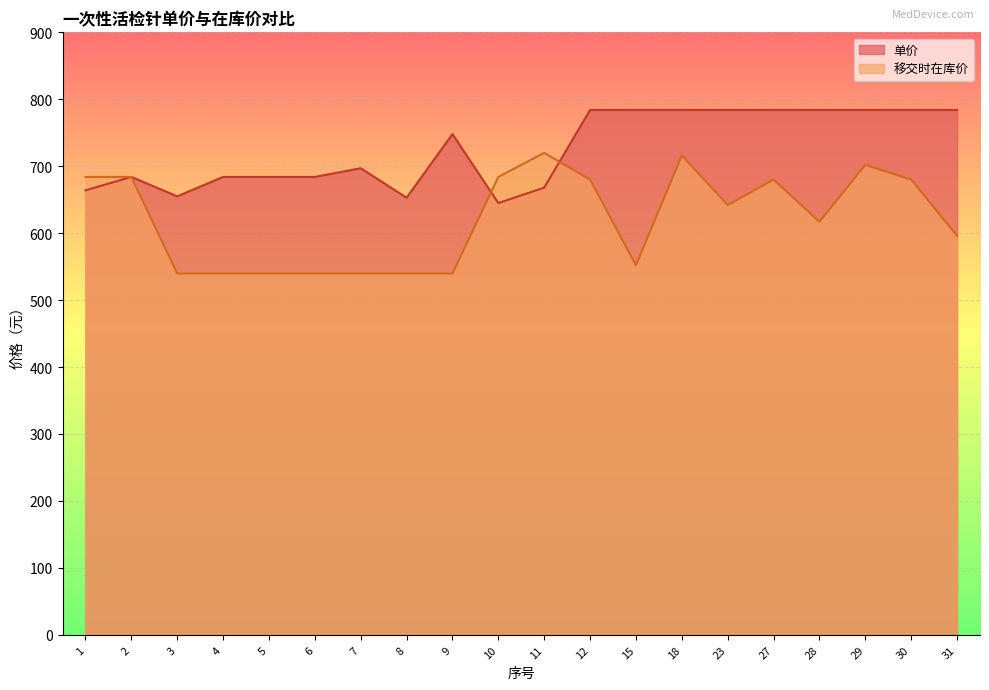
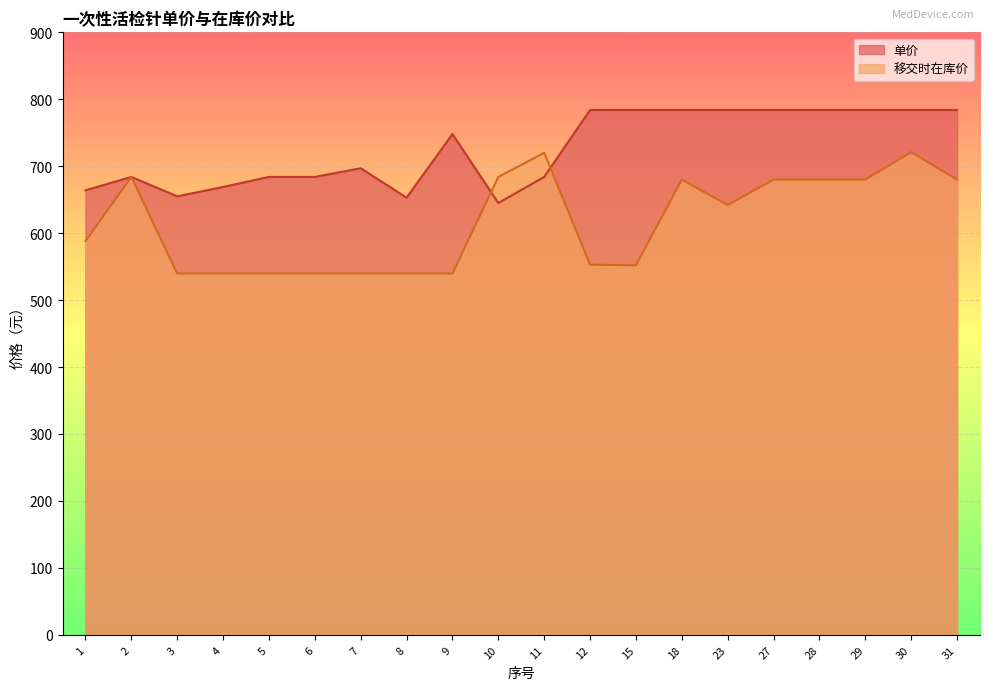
  {
    "单价": {
      "1": 660,
      "3": 660,
-     "4": 680,
+     "4": 670,
      "5": 680,
      "6": 680,
      "7": 700,
      "8": 650,
      "9": 750,
      "10": 650,
-     "11": 670,
+     "11": 680,
      "12": 780,
      "15": 780,
      "18": 780,
      "23": 780,
      "27": 780,
      "28": 780,
      "29": 780,
      "30": 780,
      "31": 780
    },
    "移交时在库价": {
-     "1": 680,
+     "1": 590,
      "3": 540,
      "4": 540,
      "5": 540,
      "6": 540,
      "7": 540,
      "8": 540,
      "9": 540,
      "10": 680,
      "11": 720,
-     "12": 680,
+     "12": 550,
      "15": 550,
-     "18": 720,
+     "18": 680,
      "23": 640,
      "27": 680,
-     "28": 620,
-     "29": 700,
-     "30": 680,
-     "31": 600
+     "28": 680,
+     "29": 680,
+     "30": 720,
+     "31": 680
    }
  }
